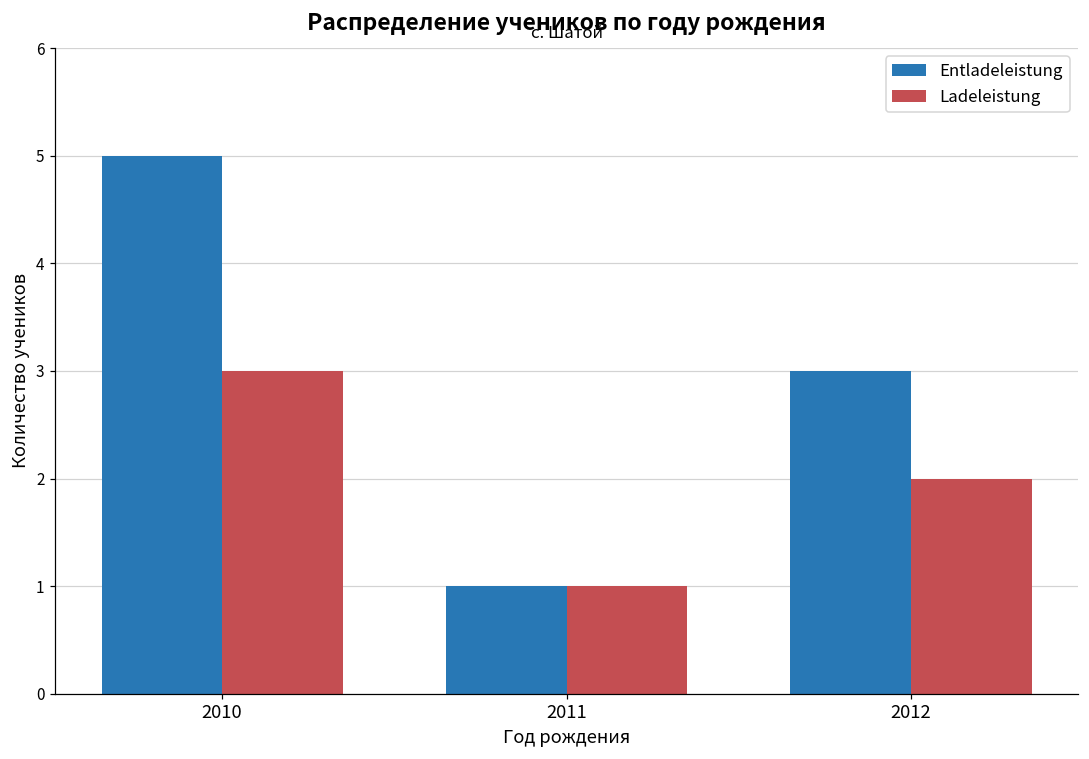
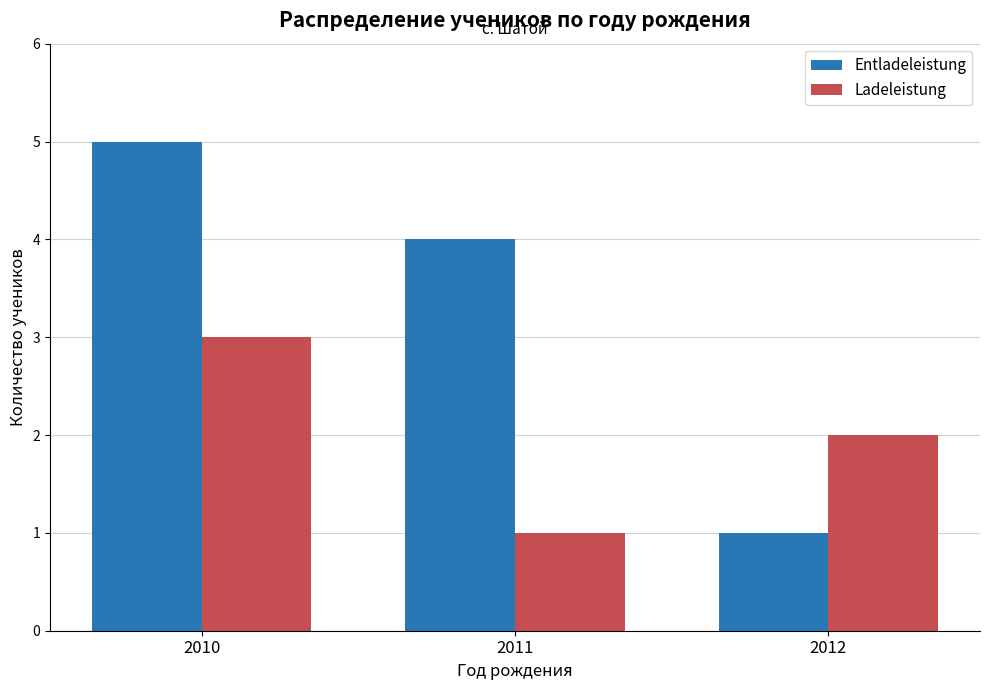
  {
    "Entladeleistung": {
      "2010": 5,
-     "2011": 1,
-     "2012": 3
+     "2011": 4,
+     "2012": 1
    },
    "Ladeleistung": {
      "2010": 3,
      "2011": 1,
      "2012": 2
    }
  }
